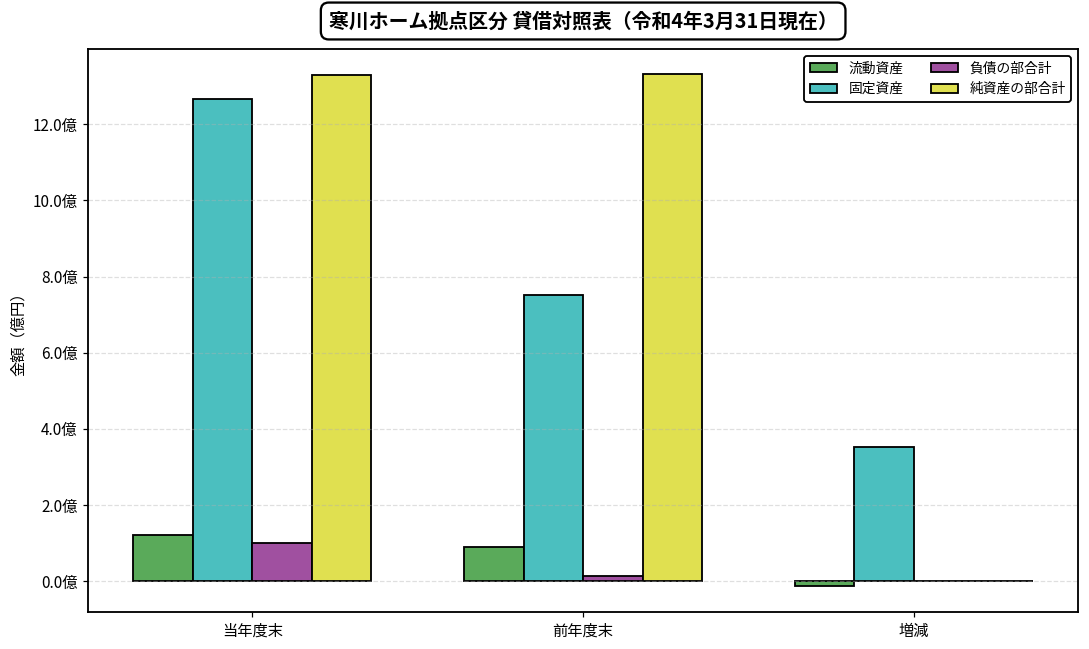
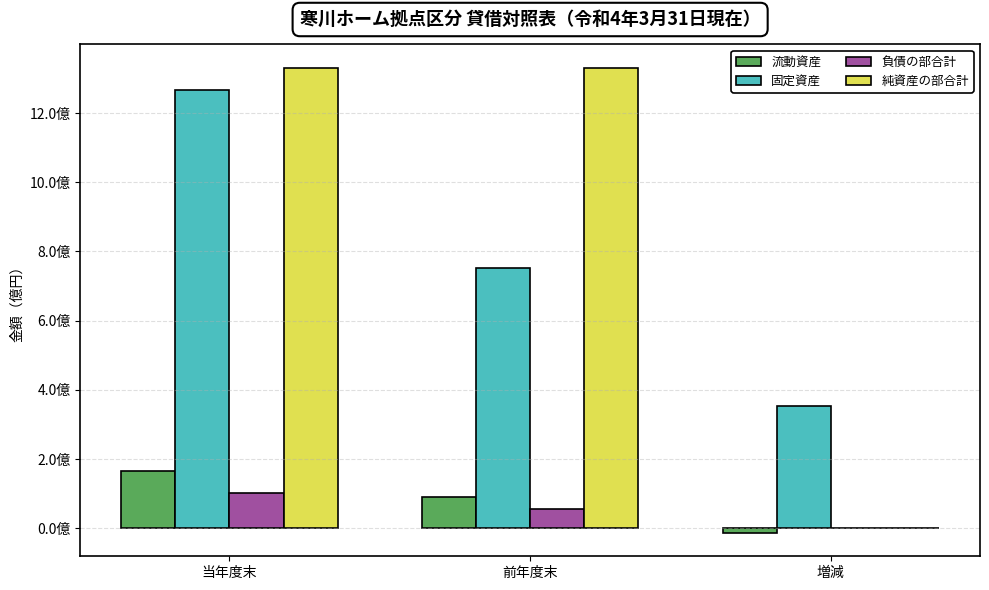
  {
    "流動資産": {
-     "当年度末": "1.2億",
+     "当年度末": "1.7億",
      "前年度末": "0.9億",
      "増減": "-0.1億"
    },
    "固定資産": {
      "当年度末": "12.7億",
      "前年度末": "7.5億",
      "増減": "3.5億"
    },
    "負債の部合計": {
      "当年度末": "1.0億",
-     "前年度末": "0.1億"
+     "前年度末": "0.6億"
    },
    "純資産の部合計": {
      "当年度末": "13.3億",
      "前年度末": "13.3億"
    }
  }
